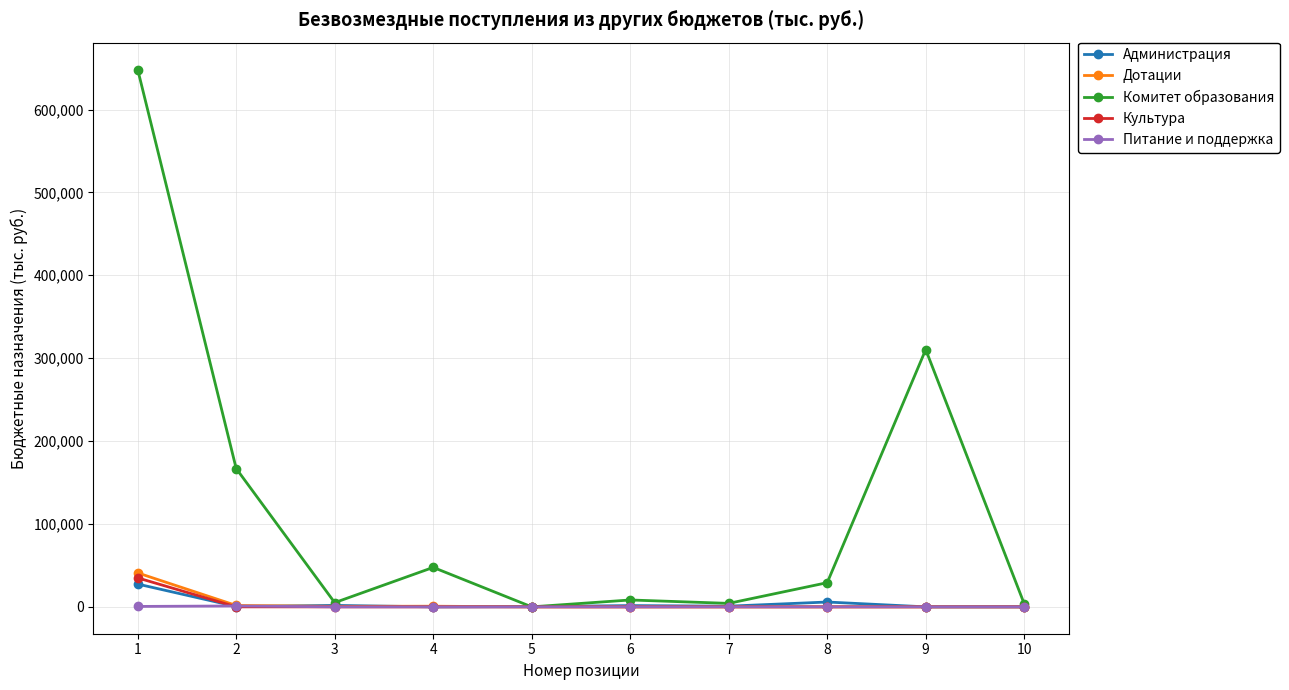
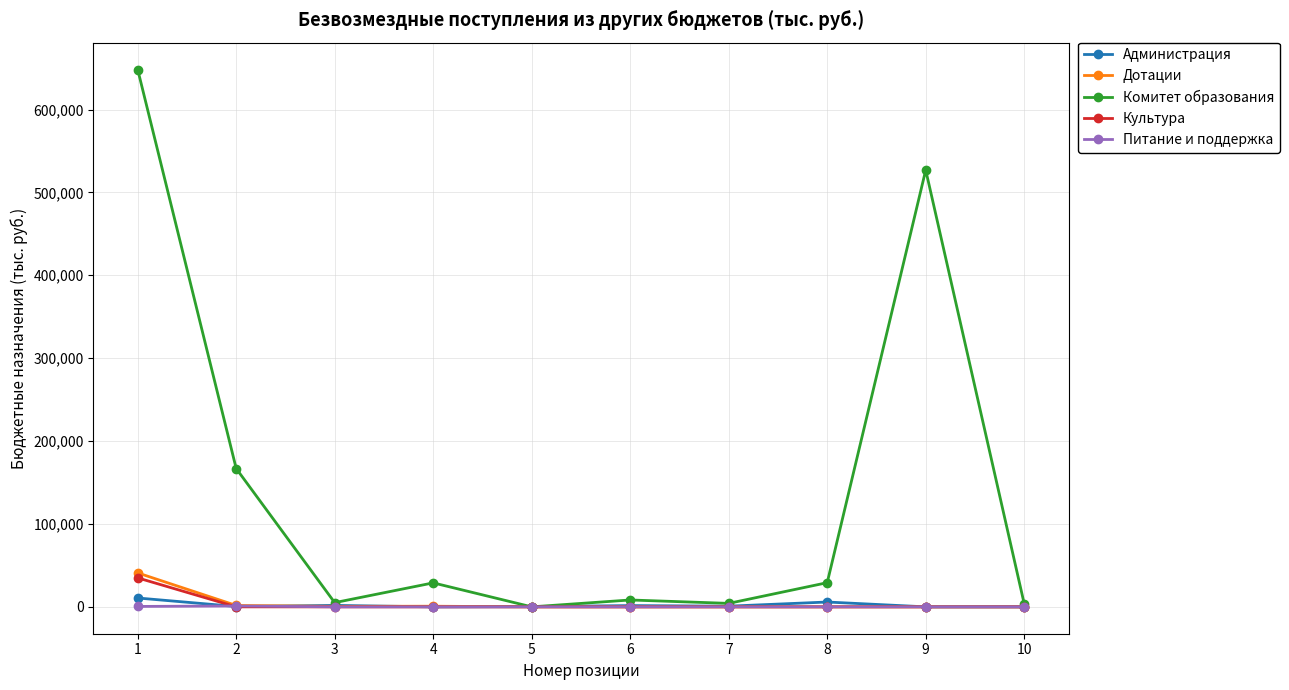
  {
    "Администрация": {
-     "1": "30,000",
+     "1": "10,000",
      "8": "10,000"
    },
    "Дотации": {
      "1": "40,000"
    },
    "Комитет образования": {
      "1": "650,000",
      "2": "170,000",
      "3": "10,000",
-     "4": "50,000",
+     "4": "30,000",
      "6": "10,000",
      "7": "0",
      "8": "30,000",
-     "9": "310,000",
+     "9": "530,000",
      "10": "0"
    },
    "Культура": {
      "1": "30,000"
    },
    "Питание и поддержка": {
      "1": "0"
    }
  }
